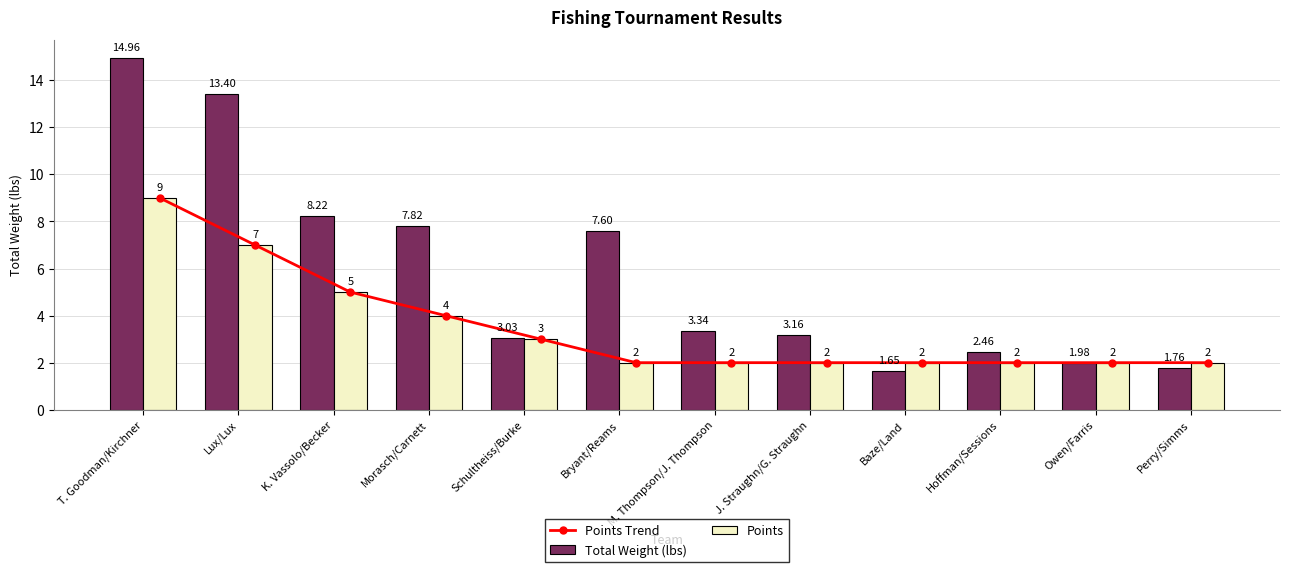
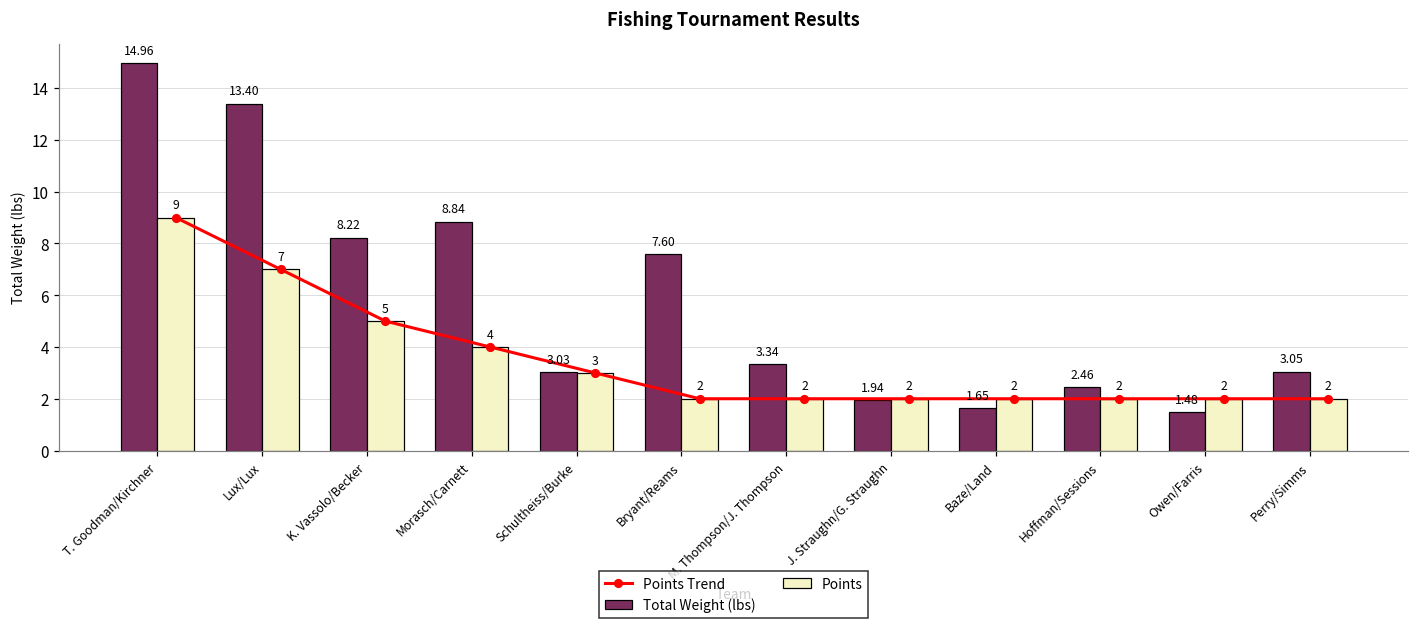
  {
    "Total Weight (lbs)": {
      "T. Goodman/Kirchner": 14.96,
      "Lux/Lux": 13.40,
      "K. Vassolo/Becker": 8.22,
-     "Morasch/Carnett": 7.82,
+     "Morasch/Carnett": 8.84,
      "Schultheiss/Burke": 3.03,
      "Bryant/Reams": 7.60,
      "M. Thompson/J. Thompson": 3.34,
-     "J. Straughn/G. Straughn": 3.16,
+     "J. Straughn/G. Straughn": 1.94,
      "Baze/Land": 1.65,
      "Hoffman/Sessions": 2.46,
-     "Owen/Farris": 1.98,
-     "Perry/Simms": 1.76
+     "Owen/Farris": 1.48,
+     "Perry/Simms": 3.05
    },
    "Points": {
      "T. Goodman/Kirchner": 9,
      "Lux/Lux": 7,
      "K. Vassolo/Becker": 5,
      "Morasch/Carnett": 4,
      "Schultheiss/Burke": 3,
      "Bryant/Reams": 2,
      "M. Thompson/J. Thompson": 2,
      "J. Straughn/G. Straughn": 2,
      "Baze/Land": 2,
      "Hoffman/Sessions": 2,
      "Owen/Farris": 2,
      "Perry/Simms": 2
    }
  }
